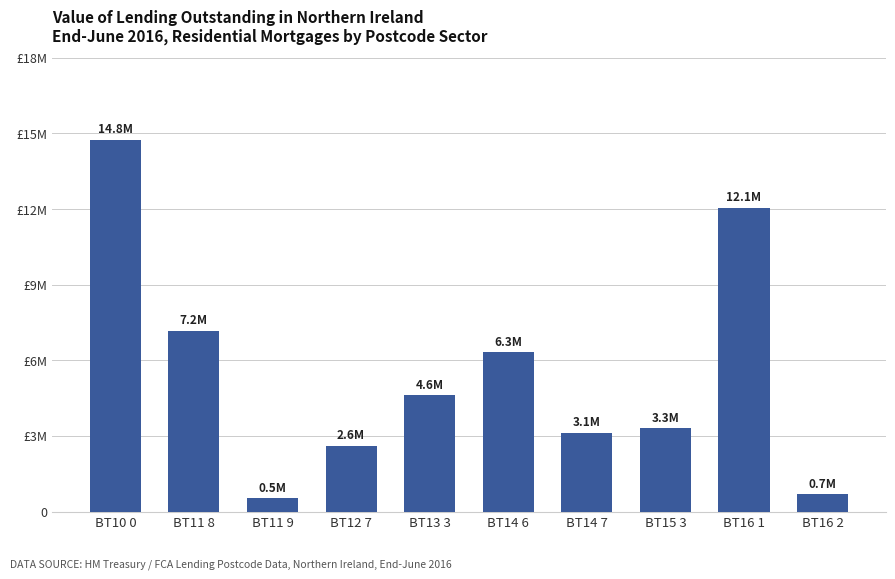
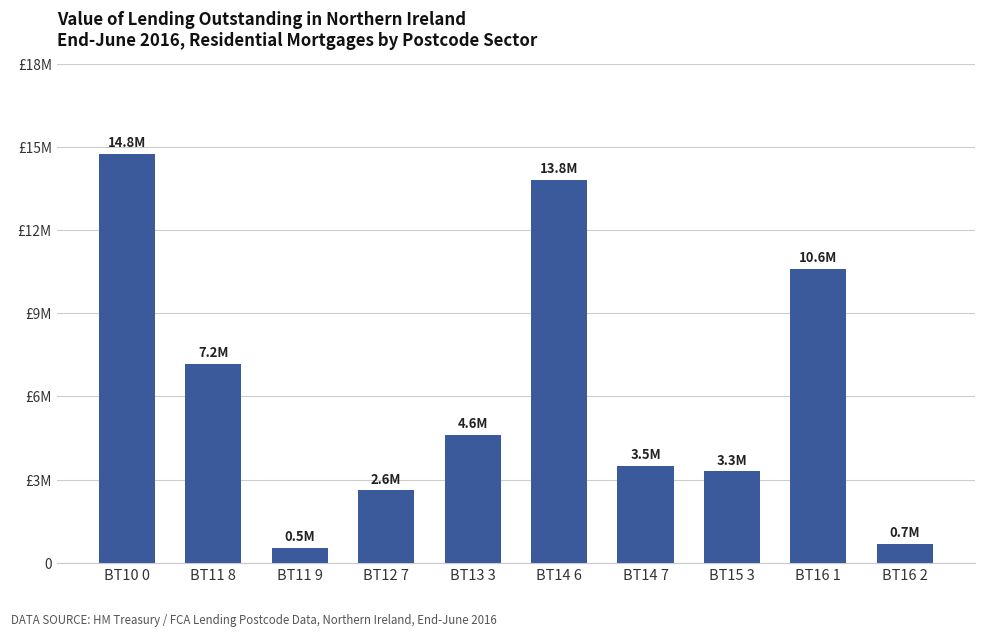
  {
    "BT10 0": "14.8M",
    "BT11 8": "7.2M",
    "BT11 9": "0.5M",
    "BT12 7": "2.6M",
    "BT13 3": "4.6M",
-   "BT14 6": "6.3M",
-   "BT14 7": "3.1M",
+   "BT14 6": "13.8M",
+   "BT14 7": "3.5M",
    "BT15 3": "3.3M",
-   "BT16 1": "12.1M",
+   "BT16 1": "10.6M",
    "BT16 2": "0.7M"
  }
